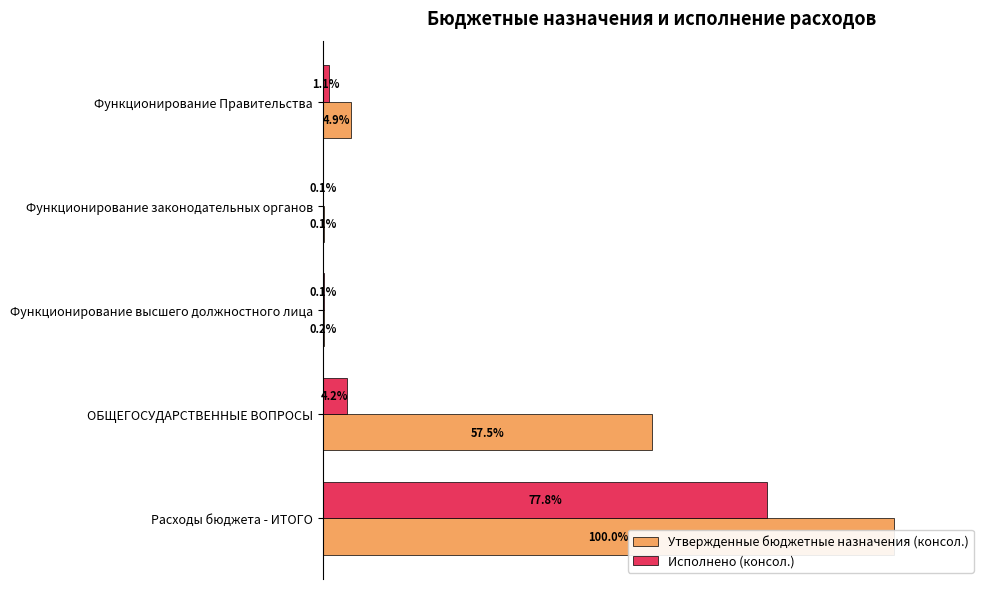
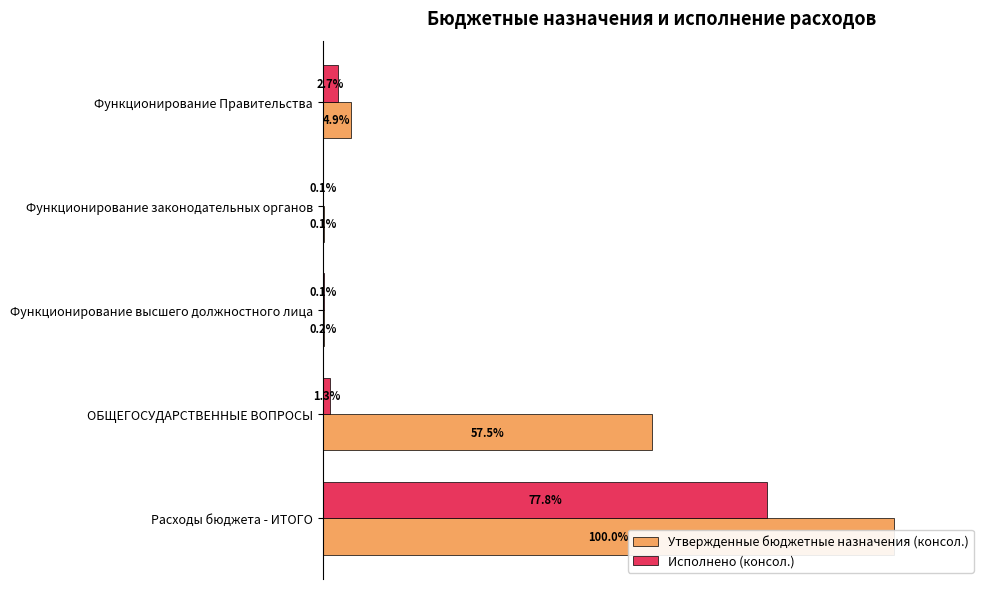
  {
    "Утвержденные бюджетные назначения (консол.)": {
      "Функционирование Правительства": "4.9%",
      "Функционирование законодательных органов": "0.1%",
      "Функционирование высшего должностного лица": "0.2%",
      "ОБЩЕГОСУДАРСТВЕННЫЕ ВОПРОСЫ": "57.5%"
    },
    "Исполнено (консол.)": {
-     "Функционирование Правительства": "1.1%",
+     "Функционирование Правительства": "2.7%",
      "Функционирование законодательных органов": "0.1%",
      "Функционирование высшего должностного лица": "0.1%",
-     "ОБЩЕГОСУДАРСТВЕННЫЕ ВОПРОСЫ": "4.2%",
+     "ОБЩЕГОСУДАРСТВЕННЫЕ ВОПРОСЫ": "1.3%",
      "Расходы бюджета - ИТОГО": "77.8%"
    }
  }
